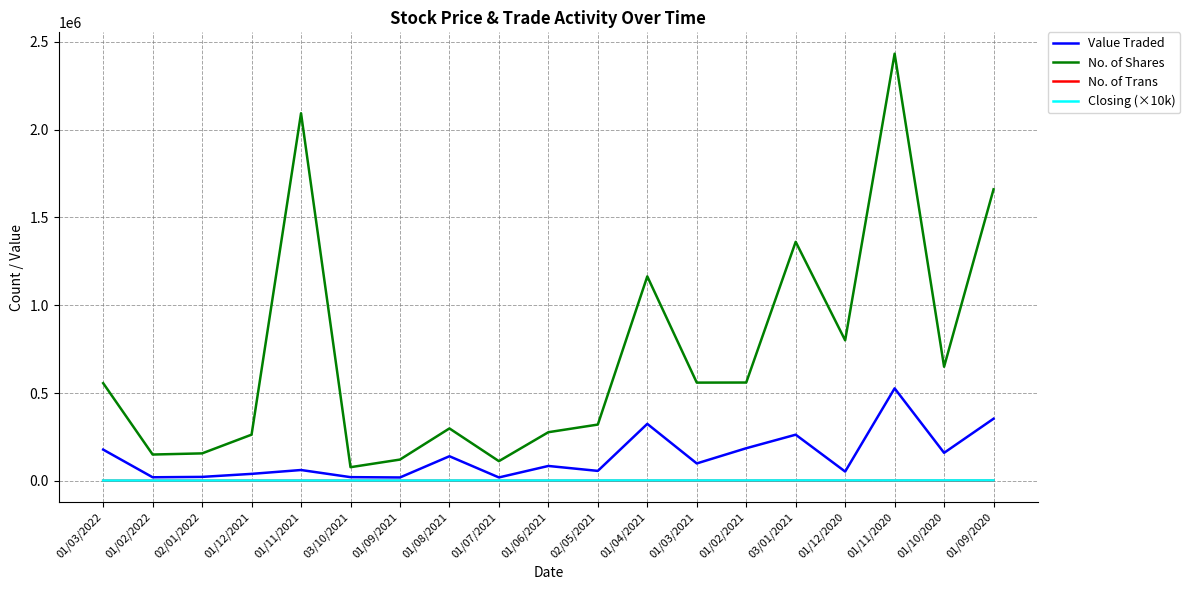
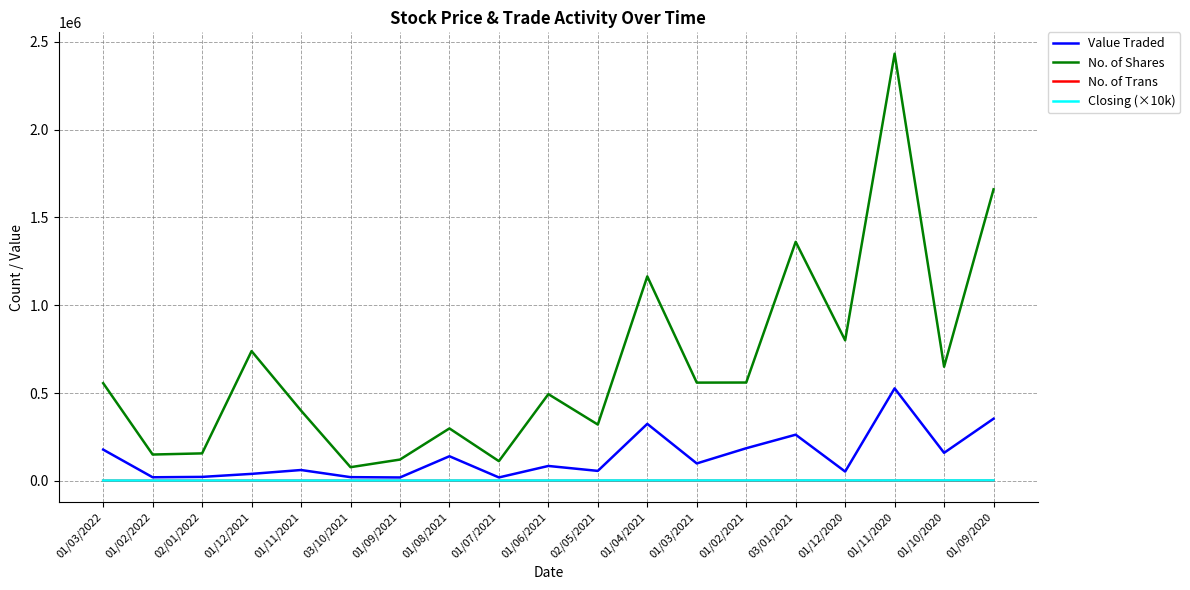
  {
    "Value Traded": {
      "01/03/2022": 180000,
      "01/02/2022": 20000,
      "02/01/2022": 20000,
      "01/12/2021": 40000,
      "01/11/2021": 60000,
      "03/10/2021": 20000,
      "01/09/2021": 20000,
      "01/08/2021": 140000,
      "01/07/2021": 20000,
      "01/06/2021": 80000,
      "02/05/2021": 60000,
      "01/04/2021": 320000,
      "01/03/2021": 100000,
      "01/02/2021": 190000,
      "03/01/2021": 260000,
      "01/12/2020": 50000,
      "01/11/2020": 530000,
      "01/10/2020": 160000,
      "01/09/2020": 350000
    },
    "No. of Shares": {
      "01/03/2022": 560000,
      "01/02/2022": 150000,
      "02/01/2022": 160000,
-     "01/12/2021": 260000,
-     "01/11/2021": 2090000,
+     "01/12/2021": 740000,
+     "01/11/2021": 400000,
      "03/10/2021": 80000,
      "01/09/2021": 120000,
      "01/08/2021": 300000,
      "01/07/2021": 110000,
-     "01/06/2021": 280000,
+     "01/06/2021": 490000,
      "02/05/2021": 320000,
      "01/04/2021": 1160000,
      "01/03/2021": 560000,
      "01/02/2021": 560000,
      "03/01/2021": 1360000,
      "01/12/2020": 800000,
      "01/11/2020": 2430000,
      "01/10/2020": 650000,
      "01/09/2020": 1660000
    }
  }
